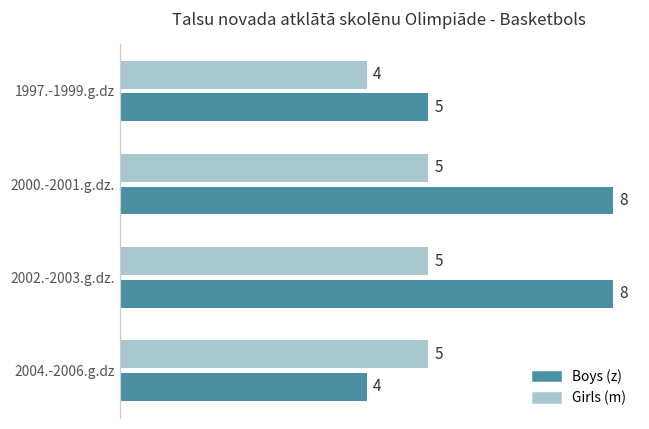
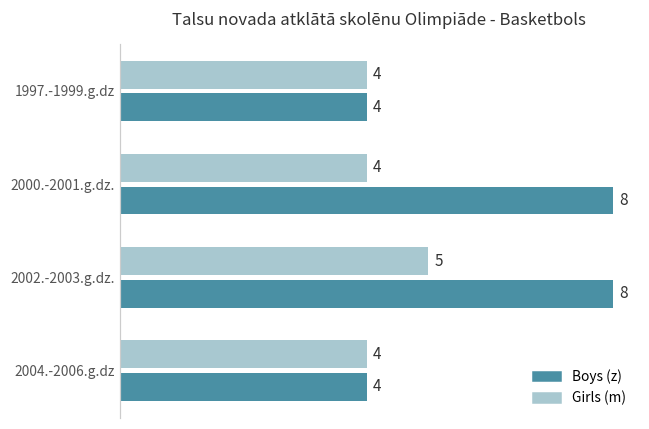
  {
    "Boys (z)": {
-     "1997.-1999.g.dz": 5,
+     "1997.-1999.g.dz": 4,
      "2000.-2001.g.dz.": 8,
      "2002.-2003.g.dz.": 8,
      "2004.-2006.g.dz": 4
    },
    "Girls (m)": {
      "1997.-1999.g.dz": 4,
-     "2000.-2001.g.dz.": 5,
+     "2000.-2001.g.dz.": 4,
      "2002.-2003.g.dz.": 5,
-     "2004.-2006.g.dz": 5
+     "2004.-2006.g.dz": 4
    }
  }
